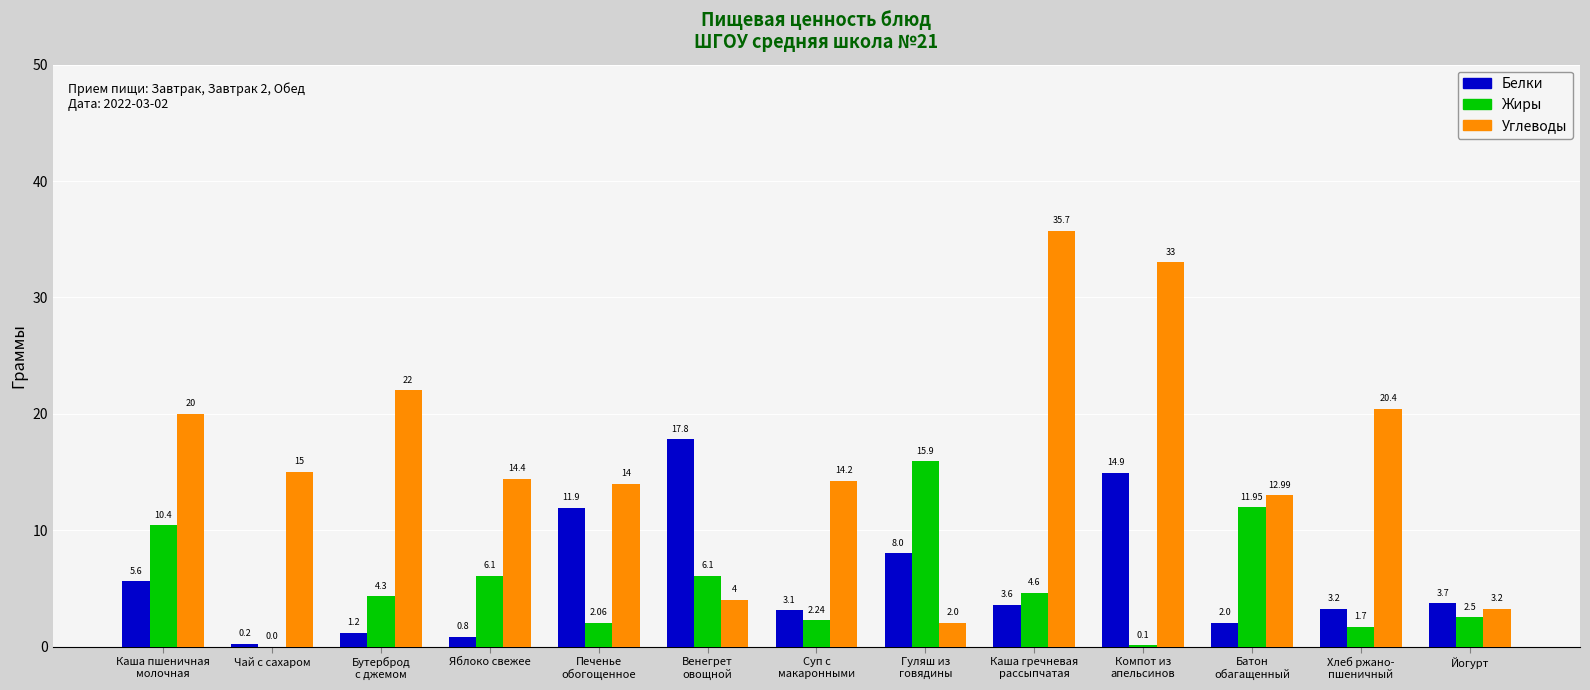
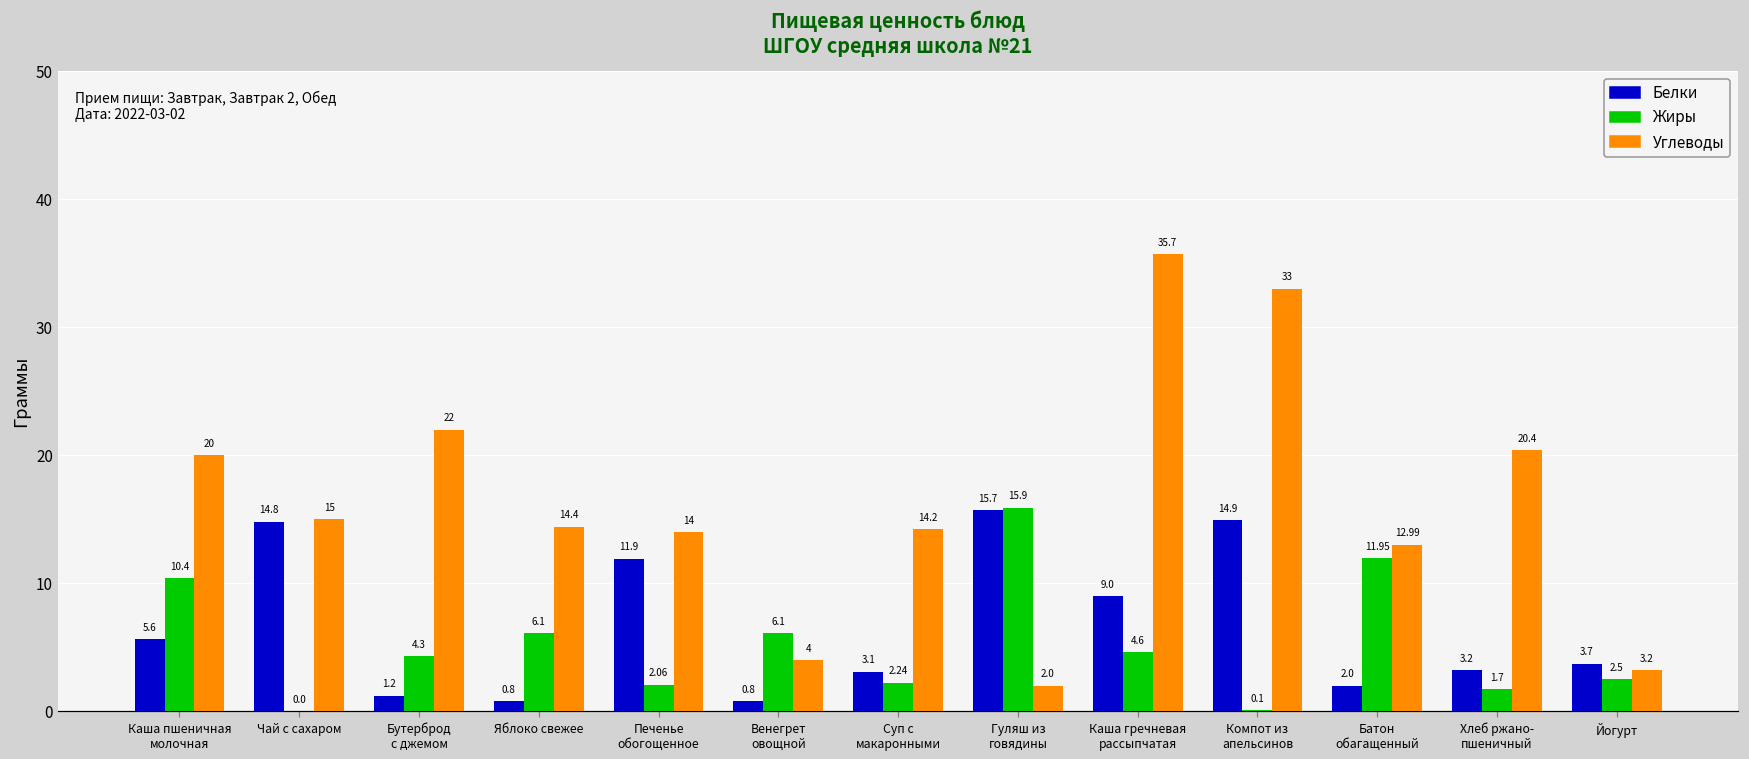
  {
    "Белки": {
      "Каша пшеничная молочная": 5.6,
-     "Чай с сахаром": 0.2,
+     "Чай с сахаром": 14.8,
      "Бутерброд с джемом": 1.2,
      "Яблоко свежее": 0.8,
      "Печенье обогощенное": 11.9,
-     "Венегрет овощной": 17.8,
+     "Венегрет овощной": 0.8,
      "Суп с макаронными": 3.1,
-     "Гуляш из говядины": 8.0,
-     "Каша гречневая рассыпчатая": 3.6,
+     "Гуляш из говядины": 15.7,
+     "Каша гречневая рассыпчатая": 9.0,
      "Компот из апельсинов": 14.9,
      "Батон обагащенный": 2.0,
      "Хлеб ржано- пшеничный": 3.2,
      "Йогурт": 3.7
    },
    "Жиры": {
      "Каша пшеничная молочная": 10.4,
      "Чай с сахаром": 0.0,
      "Бутерброд с джемом": 4.3,
      "Яблоко свежее": 6.1,
      "Печенье обогощенное": 2.06,
      "Венегрет овощной": 6.1,
      "Суп с макаронными": 2.24,
      "Гуляш из говядины": 15.9,
      "Каша гречневая рассыпчатая": 4.6,
      "Компот из апельсинов": 0.1,
      "Батон обагащенный": 11.95,
      "Хлеб ржано- пшеничный": 1.7,
      "Йогурт": 2.5
    },
    "Углеводы": {
      "Каша пшеничная молочная": 20,
      "Чай с сахаром": 15,
      "Бутерброд с джемом": 22,
      "Яблоко свежее": 14.4,
      "Печенье обогощенное": 14,
      "Венегрет овощной": 4,
      "Суп с макаронными": 14.2,
      "Гуляш из говядины": 2.0,
      "Каша гречневая рассыпчатая": 35.7,
      "Компот из апельсинов": 33,
      "Батон обагащенный": 12.99,
      "Хлеб ржано- пшеничный": 20.4,
      "Йогурт": 3.2
    }
  }
